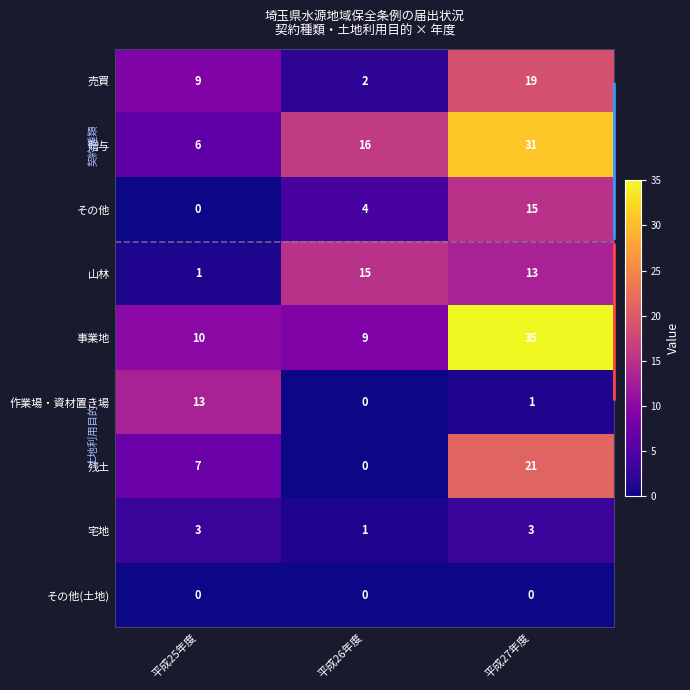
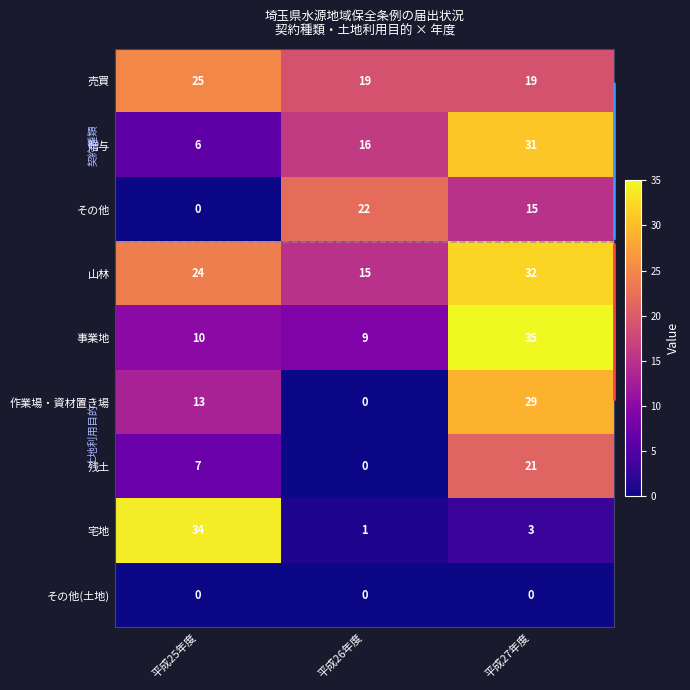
  {
    "売買": {
-     "平成25年度": 9,
-     "平成26年度": 2,
+     "平成25年度": 25,
+     "平成26年度": 19,
      "平成27年度": 19
    },
    "贈与": {
      "平成25年度": 6,
      "平成26年度": 16,
      "平成27年度": 31
    },
    "その他": {
      "平成25年度": 0,
-     "平成26年度": 4,
+     "平成26年度": 22,
      "平成27年度": 15
    },
    "山林": {
-     "平成25年度": 1,
+     "平成25年度": 24,
      "平成26年度": 15,
-     "平成27年度": 13
+     "平成27年度": 32
    },
    "事業地": {
      "平成25年度": 10,
      "平成26年度": 9,
      "平成27年度": 35
    },
    "作業場・資材置き場": {
      "平成25年度": 13,
      "平成26年度": 0,
-     "平成27年度": 1
+     "平成27年度": 29
    },
    "残土": {
      "平成25年度": 7,
      "平成26年度": 0,
      "平成27年度": 21
    },
    "宅地": {
-     "平成25年度": 3,
+     "平成25年度": 34,
      "平成26年度": 1,
      "平成27年度": 3
    },
    "その他(土地)": {
      "平成25年度": 0,
      "平成26年度": 0,
      "平成27年度": 0
    }
  }
